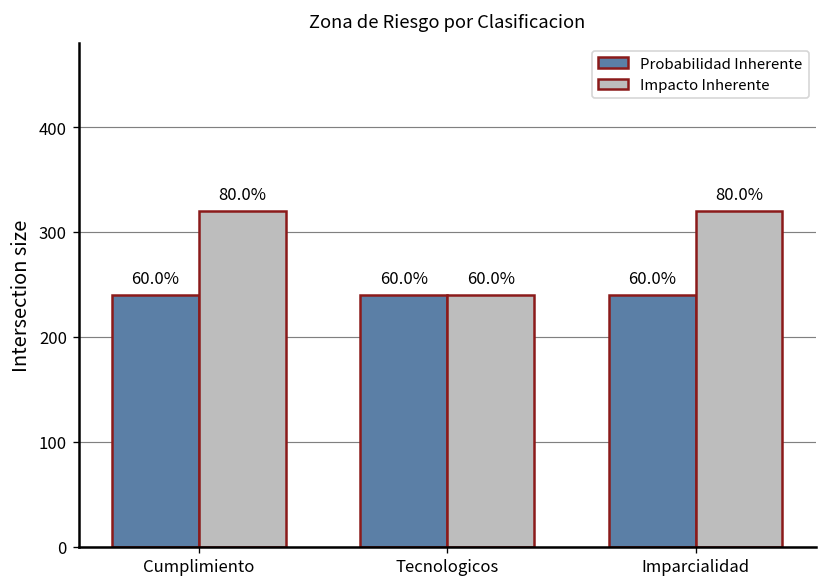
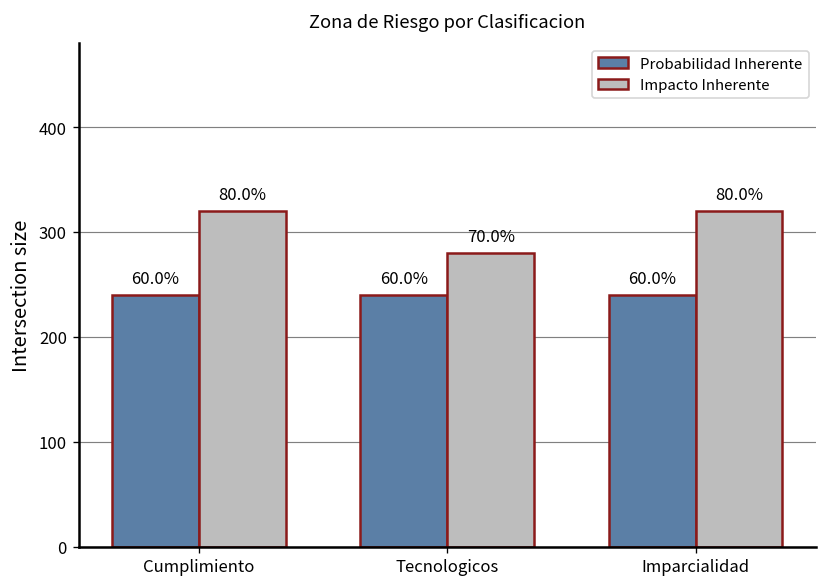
  {
    "Probabilidad Inherente": {
      "Cumplimiento": "60.0%",
      "Tecnologicos": "60.0%",
      "Imparcialidad": "60.0%"
    },
    "Impacto Inherente": {
      "Cumplimiento": "80.0%",
-     "Tecnologicos": "60.0%",
+     "Tecnologicos": "70.0%",
      "Imparcialidad": "80.0%"
    }
  }
